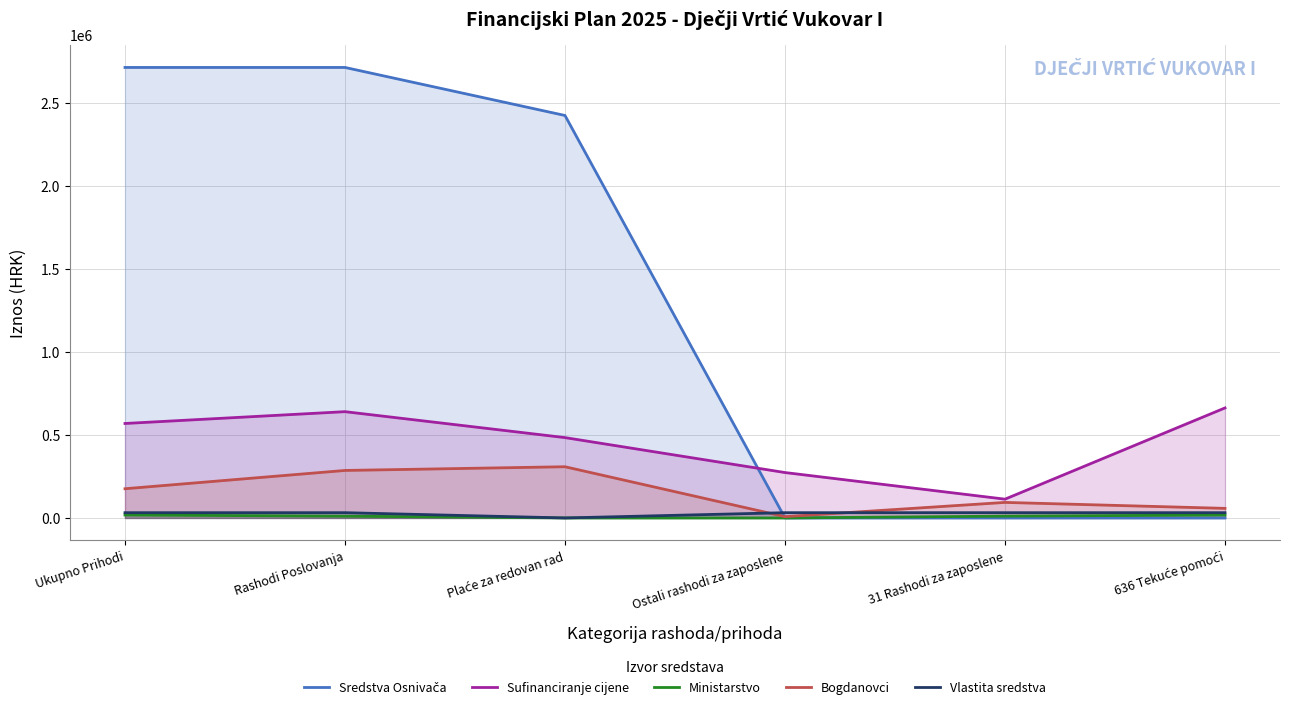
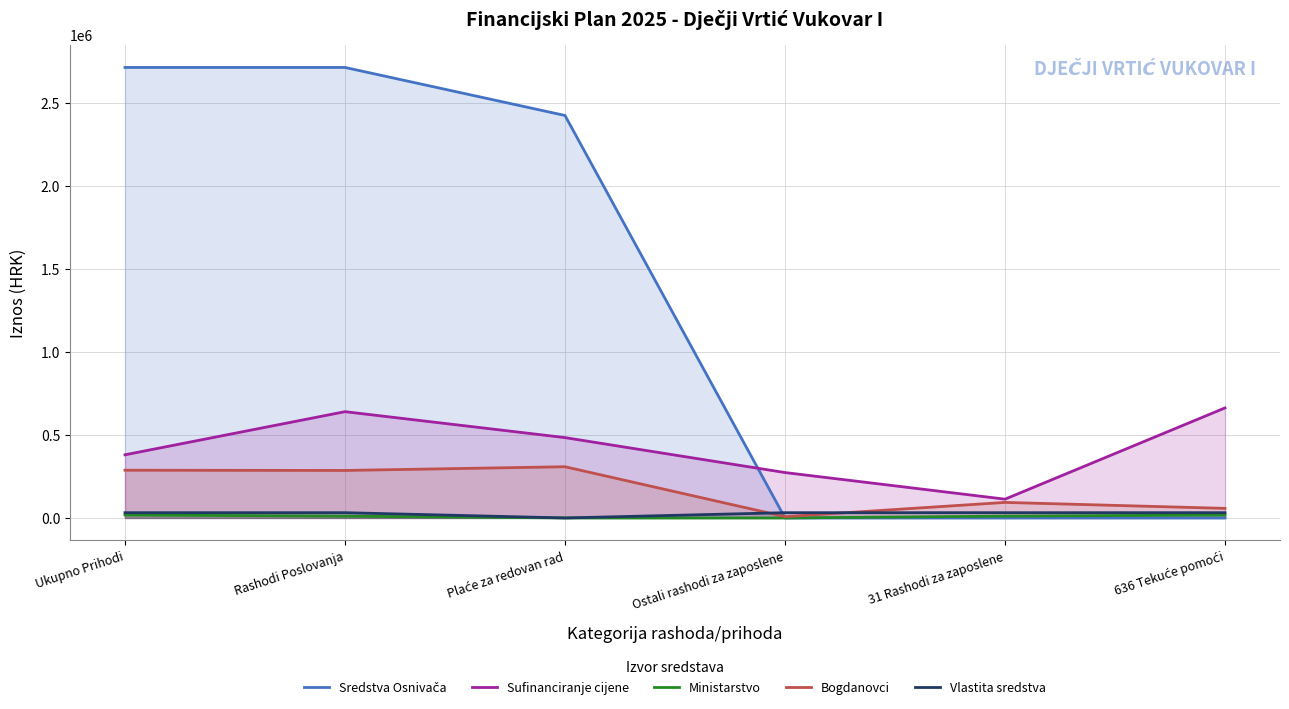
  {
    "Sredstva Osnivača": {
      "Ukupno Prihodi": 2720000,
      "Rashodi Poslovanja": 2720000,
      "Plaće za redovan rad": 2430000,
      "636 Tekuće pomoći": 0
    },
    "Sufinanciranje cijene": {
-     "Ukupno Prihodi": 570000,
+     "Ukupno Prihodi": 380000,
      "Rashodi Poslovanja": 640000,
      "Plaće za redovan rad": 480000,
      "Ostali rashodi za zaposlene": 270000,
      "31 Rashodi za zaposlene": 110000,
      "636 Tekuće pomoći": 660000
    },
    "Ministarstvo": {
      "Rashodi Poslovanja": 10000
    },
    "Bogdanovci": {
-     "Ukupno Prihodi": 180000,
+     "Ukupno Prihodi": 290000,
      "Rashodi Poslovanja": 290000,
      "Plaće za redovan rad": 310000,
      "31 Rashodi za zaposlene": 90000,
      "636 Tekuće pomoći": 60000
    },
    "Vlastita sredstva": {
      "Rashodi Poslovanja": 30000,
      "Ostali rashodi za zaposlene": 30000,
      "31 Rashodi za zaposlene": 30000
    }
  }
